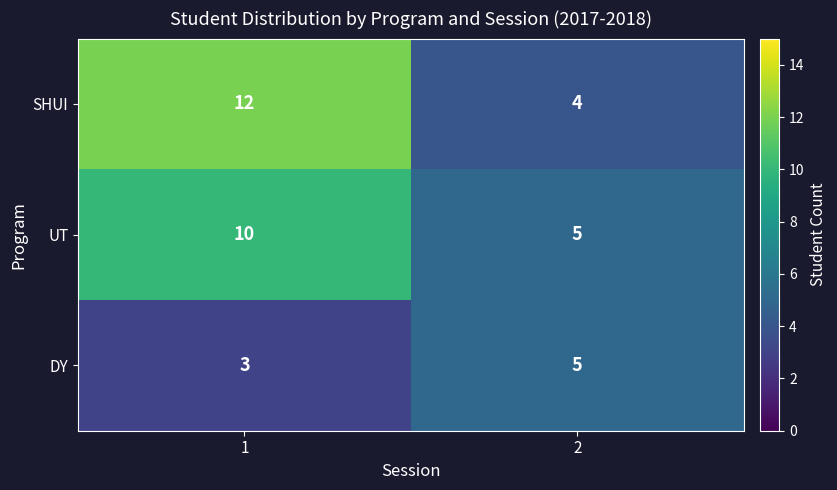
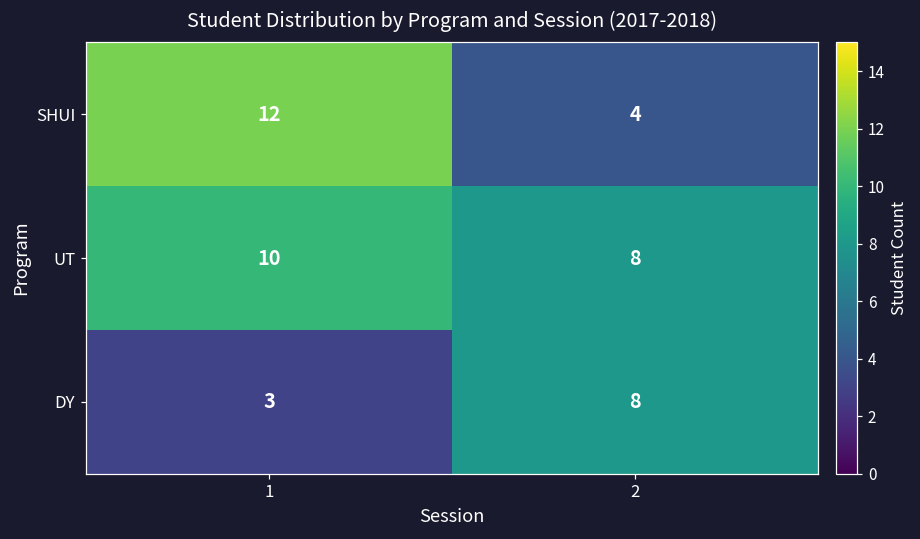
  {
    "SHUI": {
      "1": 12,
      "2": 4
    },
    "UT": {
      "1": 10,
-     "2": 5
+     "2": 8
    },
    "DY": {
      "1": 3,
-     "2": 5
+     "2": 8
    }
  }
